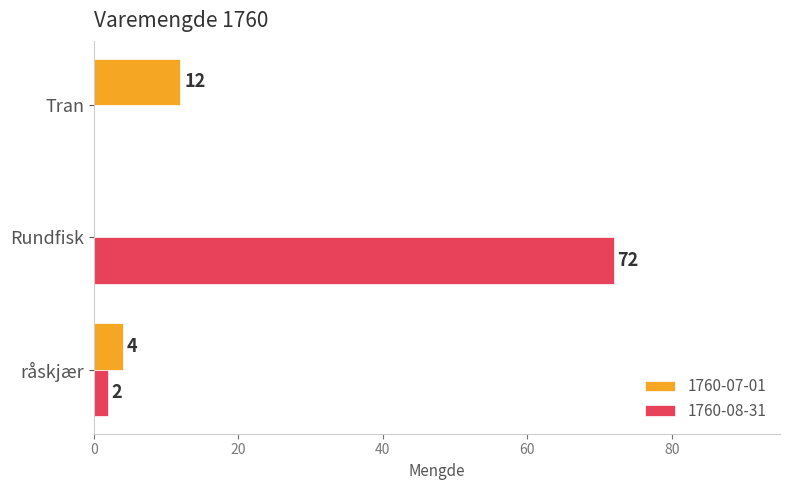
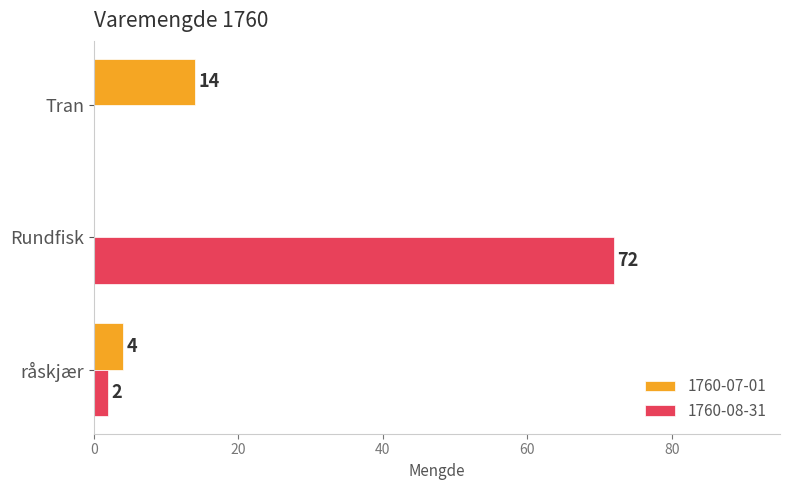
  {
    "1760-07-01": {
-     "Tran": 12,
+     "Tran": 14,
      "råskjær": 4
    },
    "1760-08-31": {
      "Rundfisk": 72,
      "råskjær": 2
    }
  }
